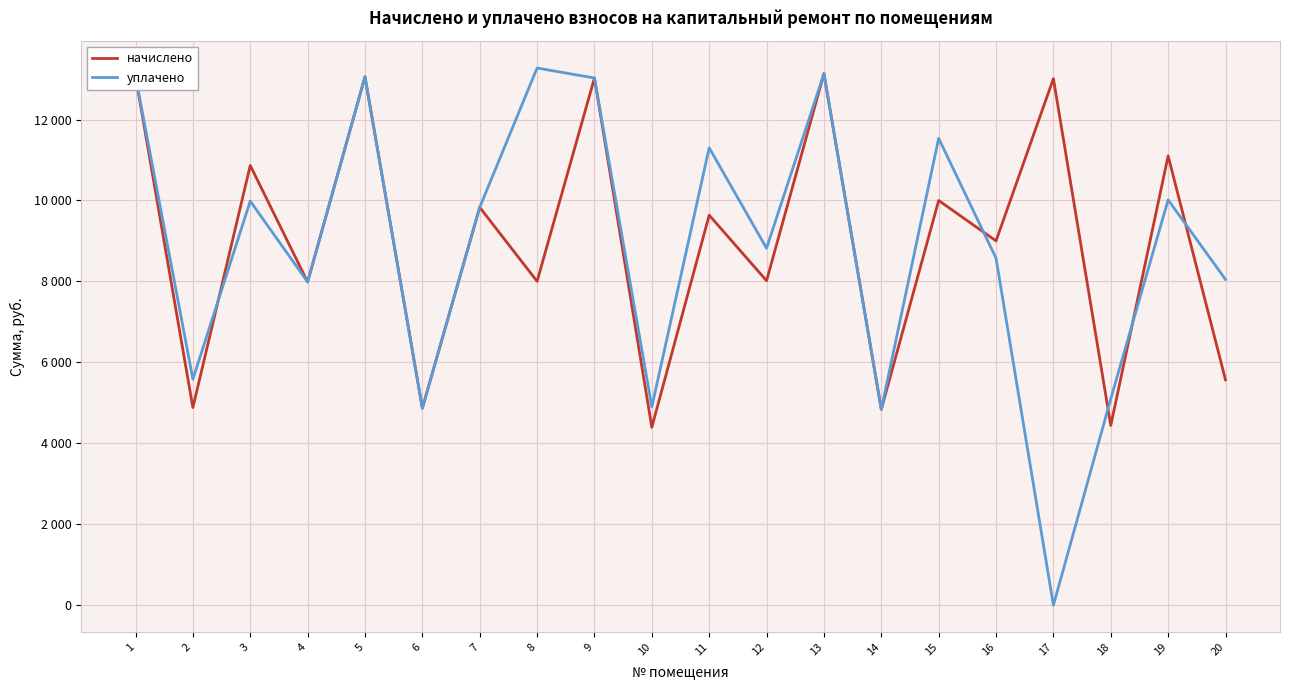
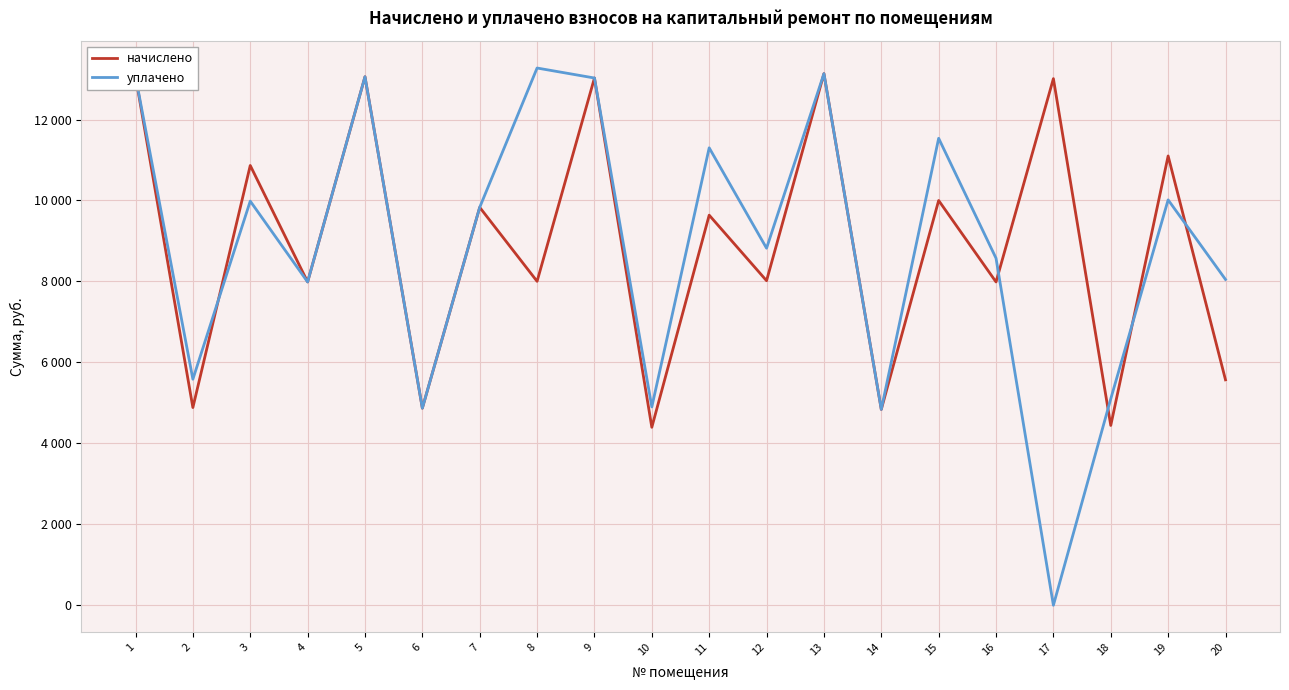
  {
    "начислено": {
      "2": 4900,
      "3": 10900,
      "8": 8000,
      "10": 4400,
      "11": 9600,
      "12": 8000,
      "15": 10000,
-     "16": 9000,
+     "16": 8000,
      "17": 13000,
      "18": 4400,
      "19": 11100,
      "20": 5600
    },
    "уплачено": {
      "2": 5600,
      "3": 10000,
      "8": 13300,
      "10": 4900,
      "11": 11300,
      "12": 8800,
      "15": 11500,
      "16": 8600,
      "17": 0,
      "18": 5100,
      "19": 10000,
      "20": 8000
    }
  }
